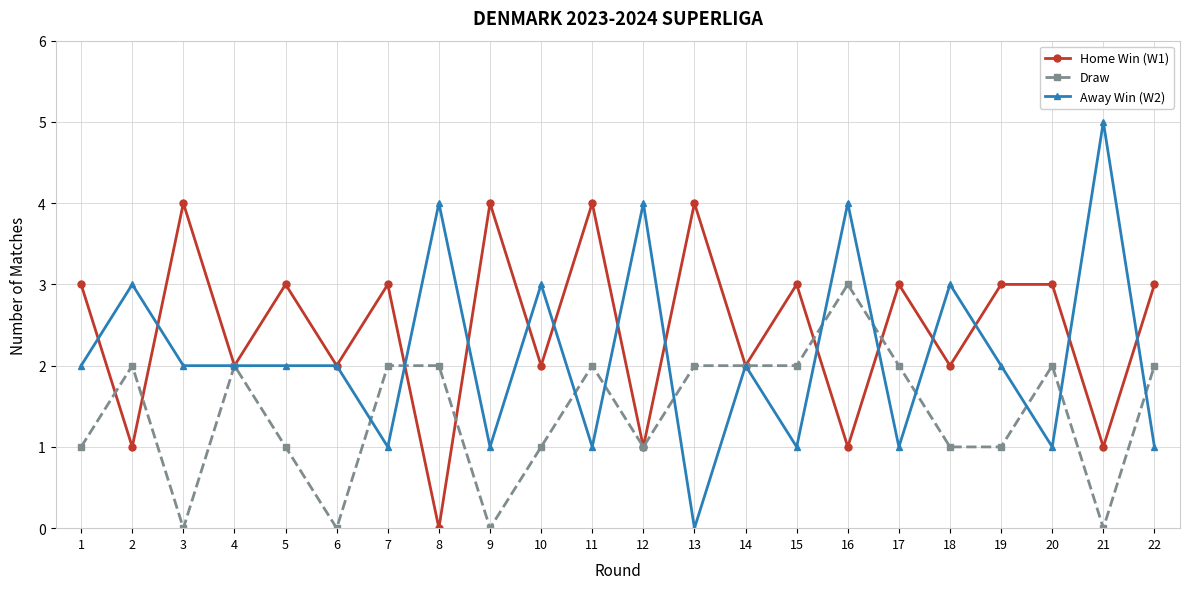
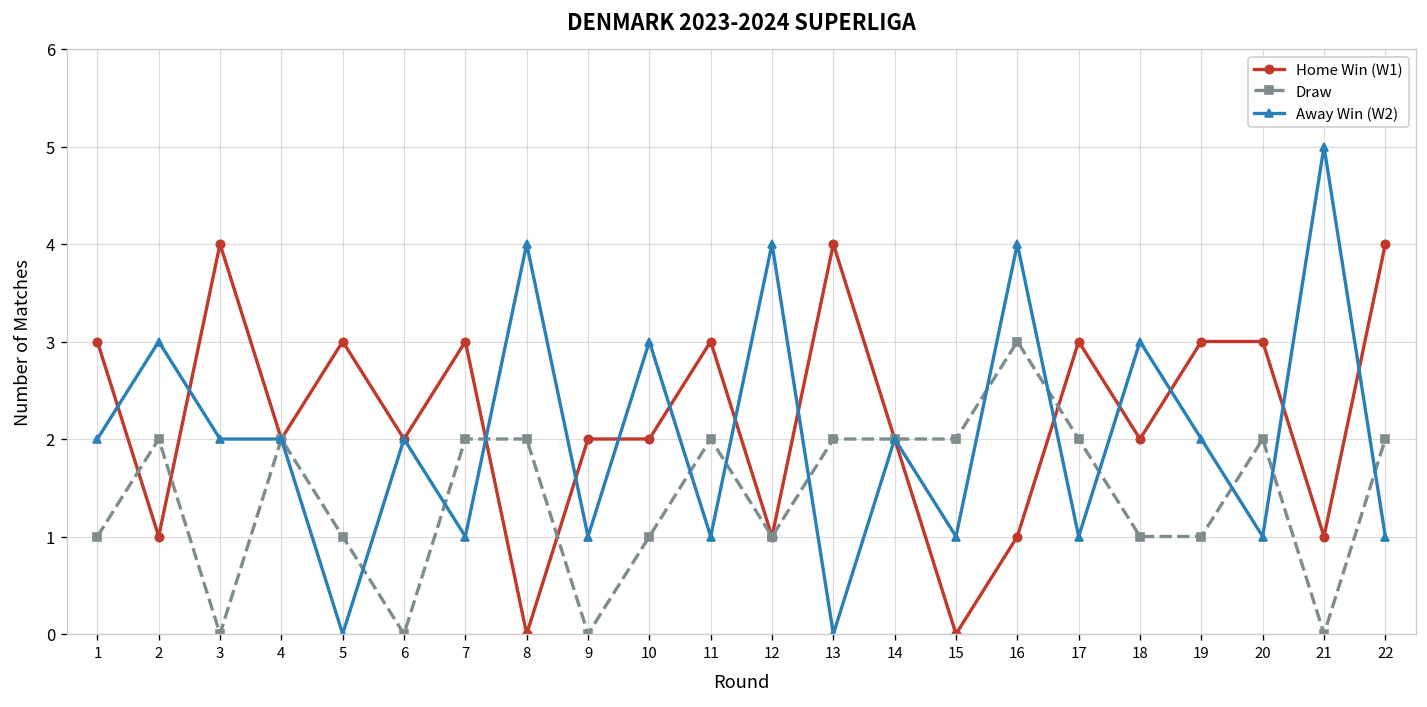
  {
    "Home Win (W1)": {
      "1": 3,
      "2": 1,
      "3": 4,
      "5": 3,
      "7": 3,
      "8": 0,
-     "9": 4,
+     "9": 2,
      "10": 2,
-     "11": 4,
+     "11": 3,
      "13": 4,
-     "15": 3,
+     "15": 0,
      "16": 1,
      "17": 3,
      "18": 2,
      "19": 3,
      "20": 3,
      "21": 1,
-     "22": 3
+     "22": 4
    },
    "Draw": {
      "1": 1,
      "2": 2,
      "3": 0,
      "5": 1,
      "6": 0,
      "7": 2,
      "8": 2,
      "9": 0,
      "10": 1,
      "11": 2,
      "13": 2,
      "15": 2,
      "16": 3,
      "17": 2,
      "18": 1,
      "19": 1,
      "20": 2,
      "21": 0,
      "22": 2
    },
    "Away Win (W2)": {
      "1": 2,
      "2": 3,
      "3": 2,
-     "5": 2,
+     "5": 0,
      "7": 1,
      "8": 4,
      "9": 1,
      "10": 3,
      "11": 1,
      "12": 4,
      "13": 0,
      "15": 1,
      "16": 4,
      "17": 1,
      "18": 3,
      "19": 2,
      "20": 1,
      "21": 5,
      "22": 1
    }
  }
